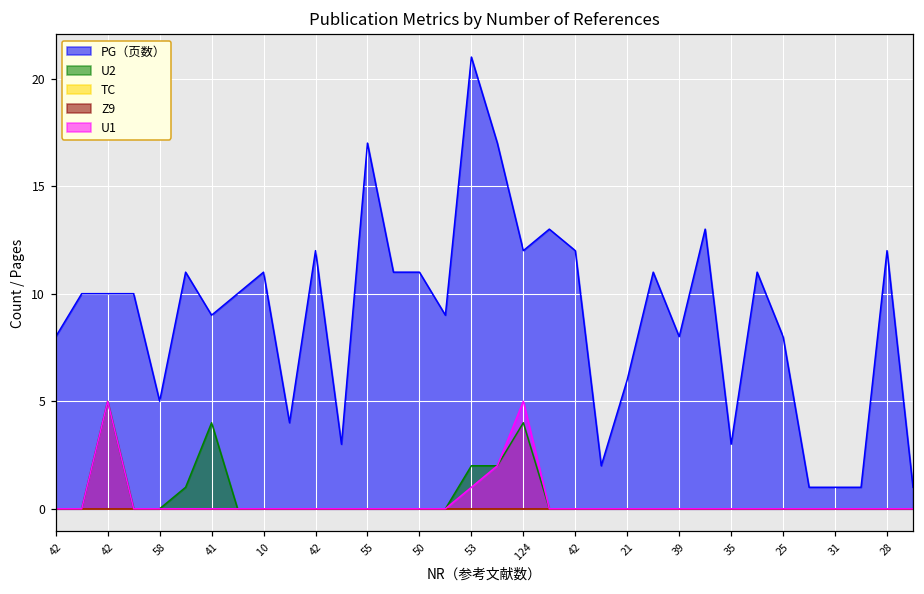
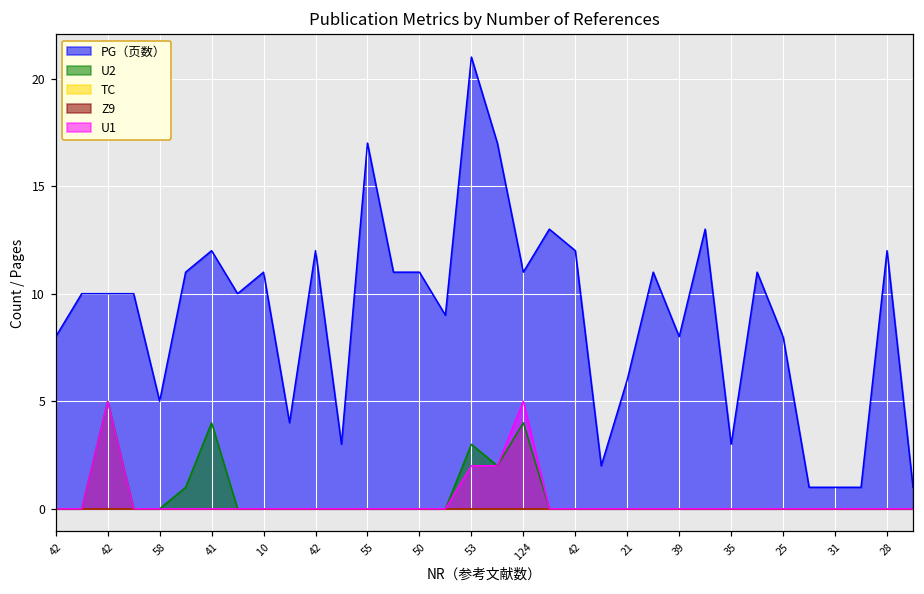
  {
    "PG（页数）": {
      "58": 5,
-     "41": 9,
+     "41": 12,
      "10": 11,
      "55": 17,
      "50": 11,
      "53": 21,
-     "124": 12,
+     "124": 11,
      "39": 8,
      "35": 3,
      "28": 12
    },
    "U2": {
      "41": 4,
-     "53": 2,
+     "53": 3,
      "124": 4
    },
    "Z9": {
      "53": 0,
      "124": 0
    },
    "U1": {
-     "53": 1,
+     "53": 2,
      "124": 5
    }
  }
